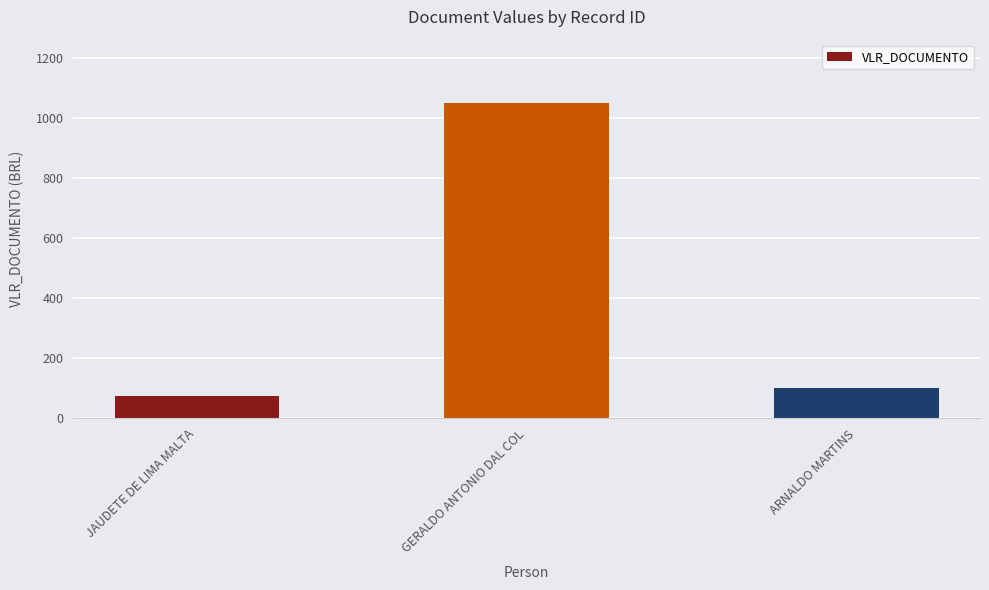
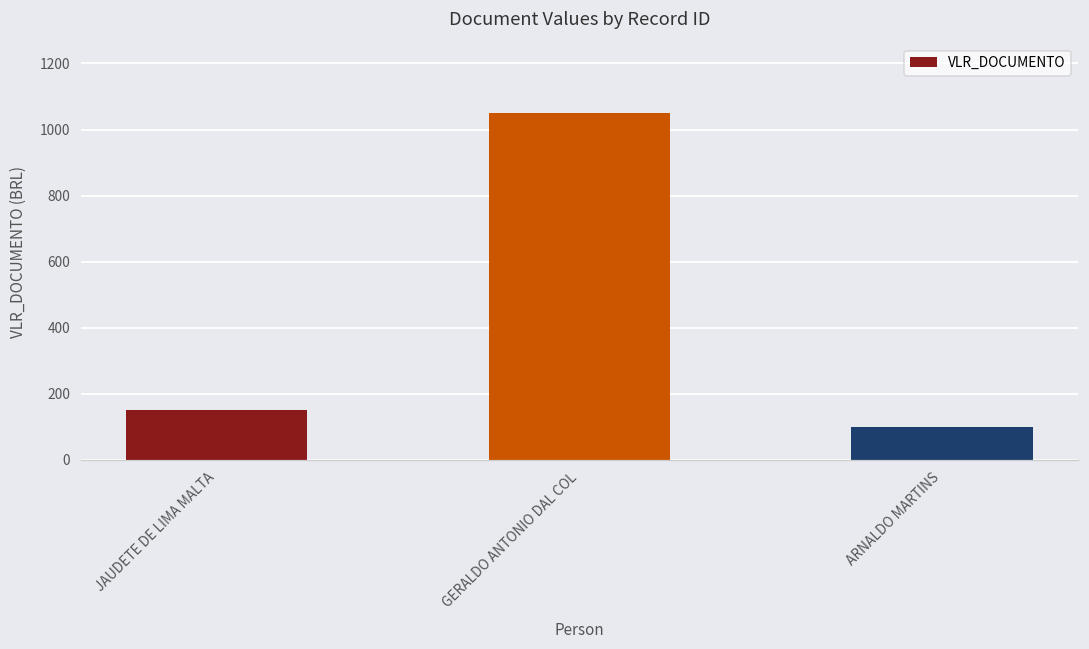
  {
-   "JAUDETE DE LIMA MALTA": 70,
+   "JAUDETE DE LIMA MALTA": 150,
    "GERALDO ANTONIO DAL COL": 1050,
    "ARNALDO MARTINS": 100
  }
